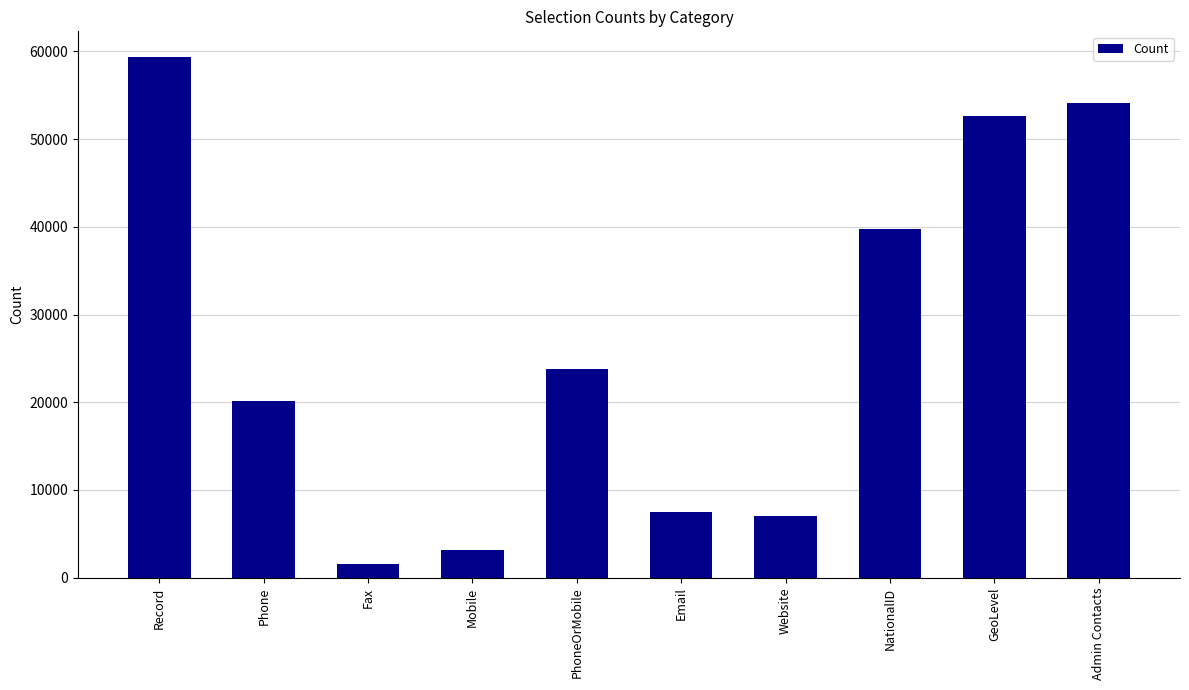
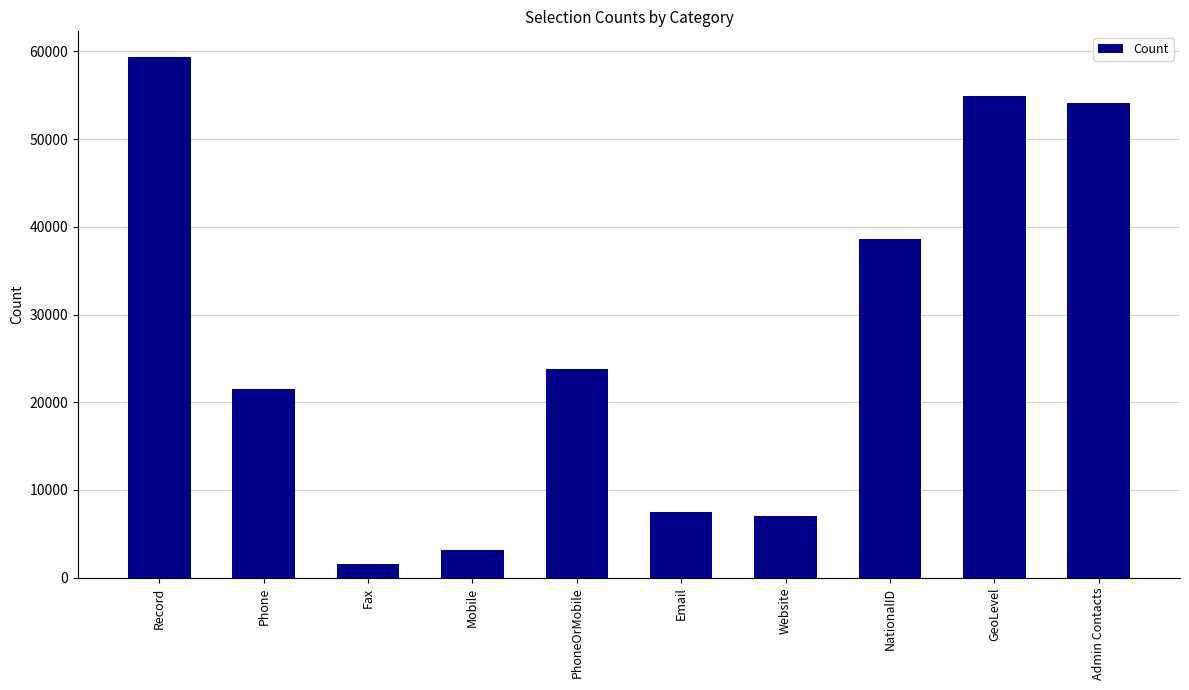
  {
    "Record": 59000,
-   "Phone": 20000,
+   "Phone": 21000,
    "Fax": 2000,
    "Mobile": 3000,
    "PhoneOrMobile": 24000,
    "Email": 7000,
    "Website": 7000,
-   "NationalID": 40000,
-   "GeoLevel": 53000,
+   "NationalID": 39000,
+   "GeoLevel": 55000,
    "Admin Contacts": 54000
  }
